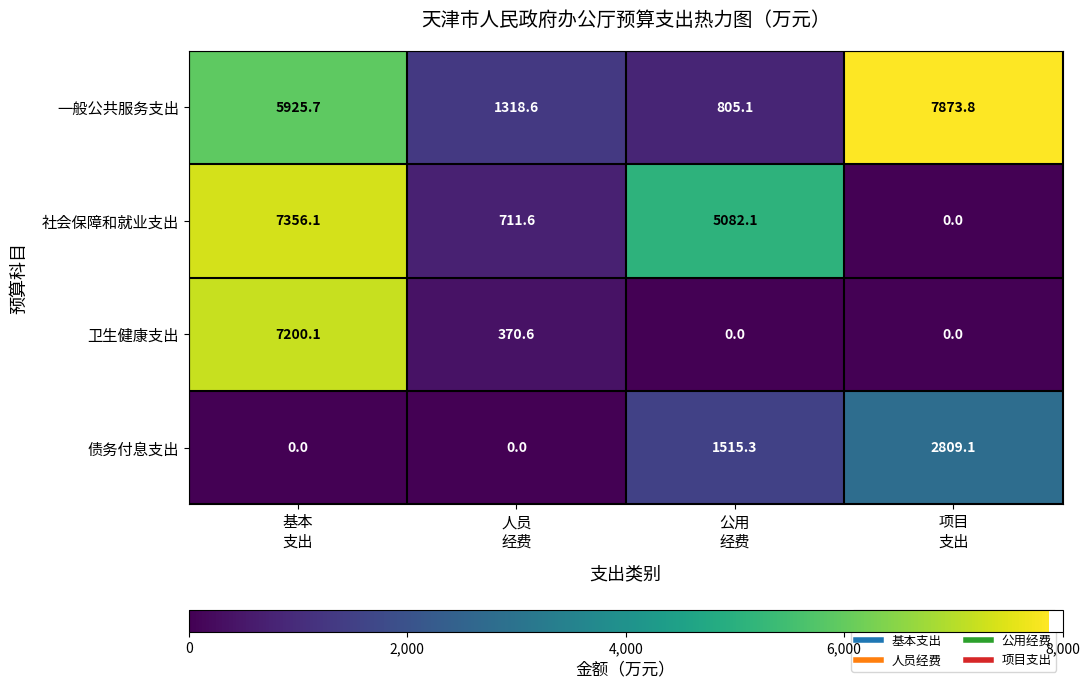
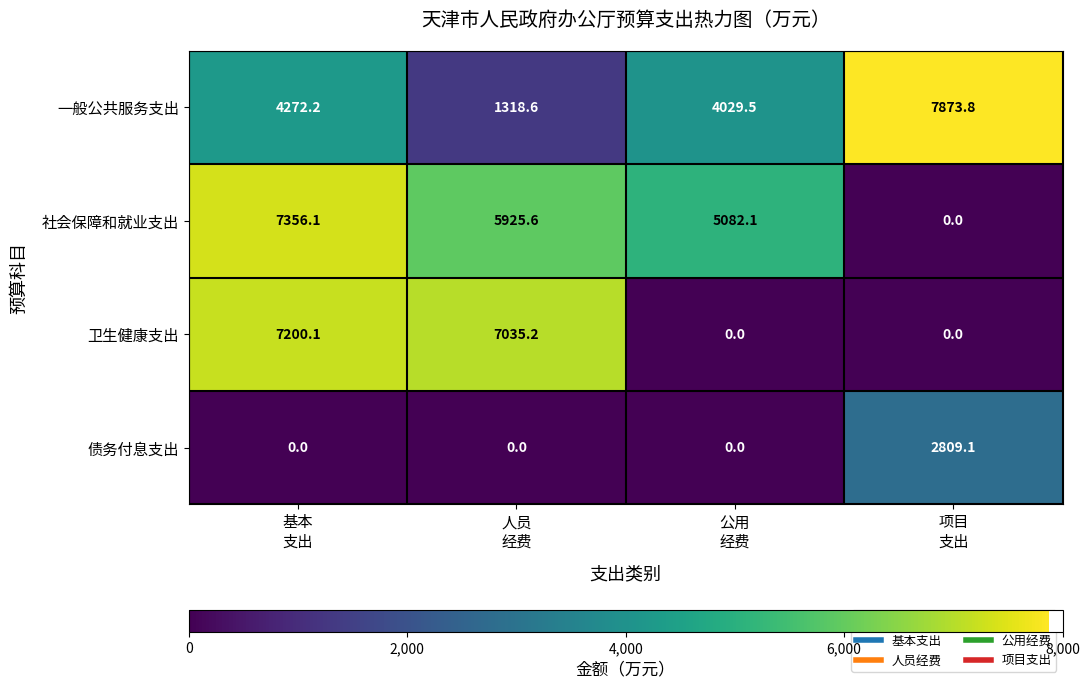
  {
    "一般公共服务支出": {
-     "基本 支出": 5925.7,
+     "基本 支出": 4272.2,
      "人员 经费": 1318.6,
-     "公用 经费": 805.1,
+     "公用 经费": 4029.5,
      "项目 支出": 7873.8
    },
    "社会保障和就业支出": {
      "基本 支出": 7356.1,
-     "人员 经费": 711.6,
+     "人员 经费": 5925.6,
      "公用 经费": 5082.1,
      "项目 支出": 0.0
    },
    "卫生健康支出": {
      "基本 支出": 7200.1,
-     "人员 经费": 370.6,
+     "人员 经费": 7035.2,
      "公用 经费": 0.0,
      "项目 支出": 0.0
    },
    "债务付息支出": {
      "基本 支出": 0.0,
      "人员 经费": 0.0,
-     "公用 经费": 1515.3,
+     "公用 经费": 0.0,
      "项目 支出": 2809.1
    }
  }
